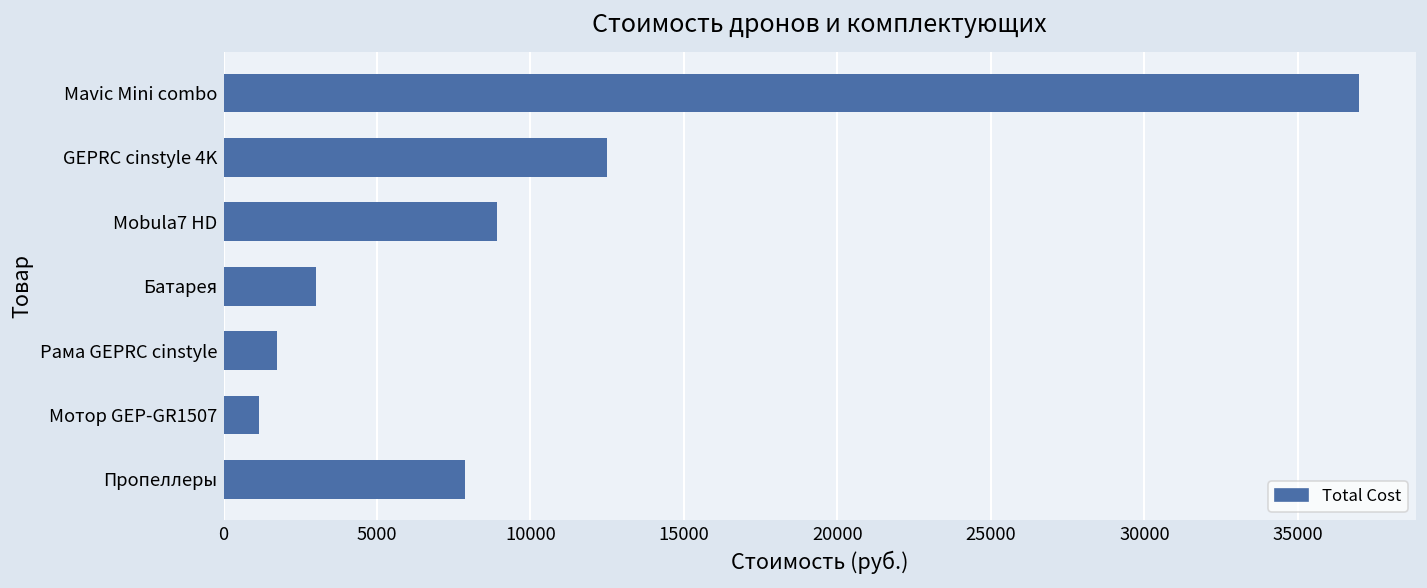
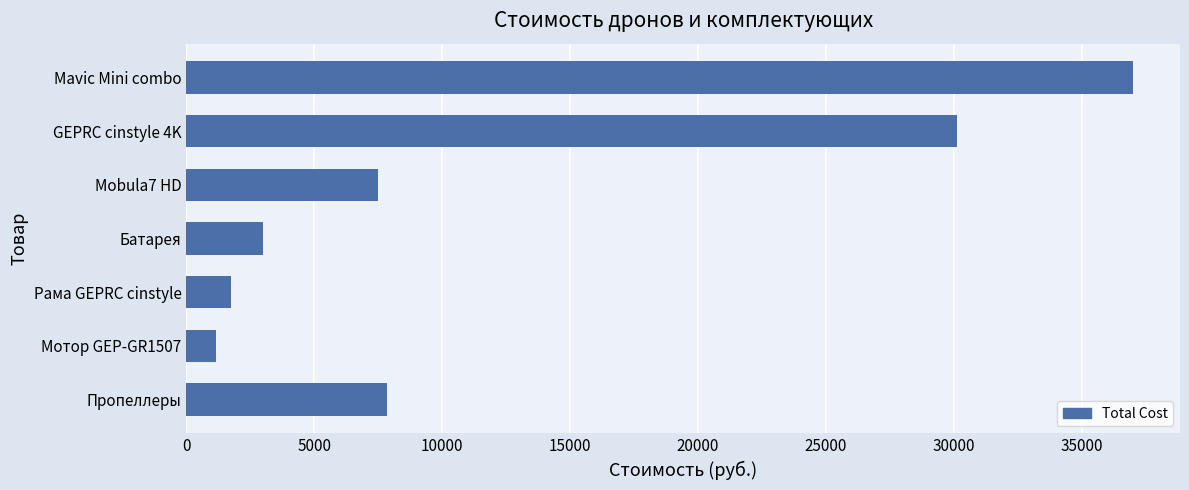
  {
    "Mavic Mini combo": 37000,
-   "GEPRC cinstyle 4K": 12500,
-   "Mobula7 HD": 8900,
+   "GEPRC cinstyle 4K": 30100,
+   "Mobula7 HD": 7500,
    "Батарея": 3000,
    "Рама GEPRC cinstyle": 1800,
    "Мотор GEP-GR1507": 1200,
    "Пропеллеры": 7900
  }
